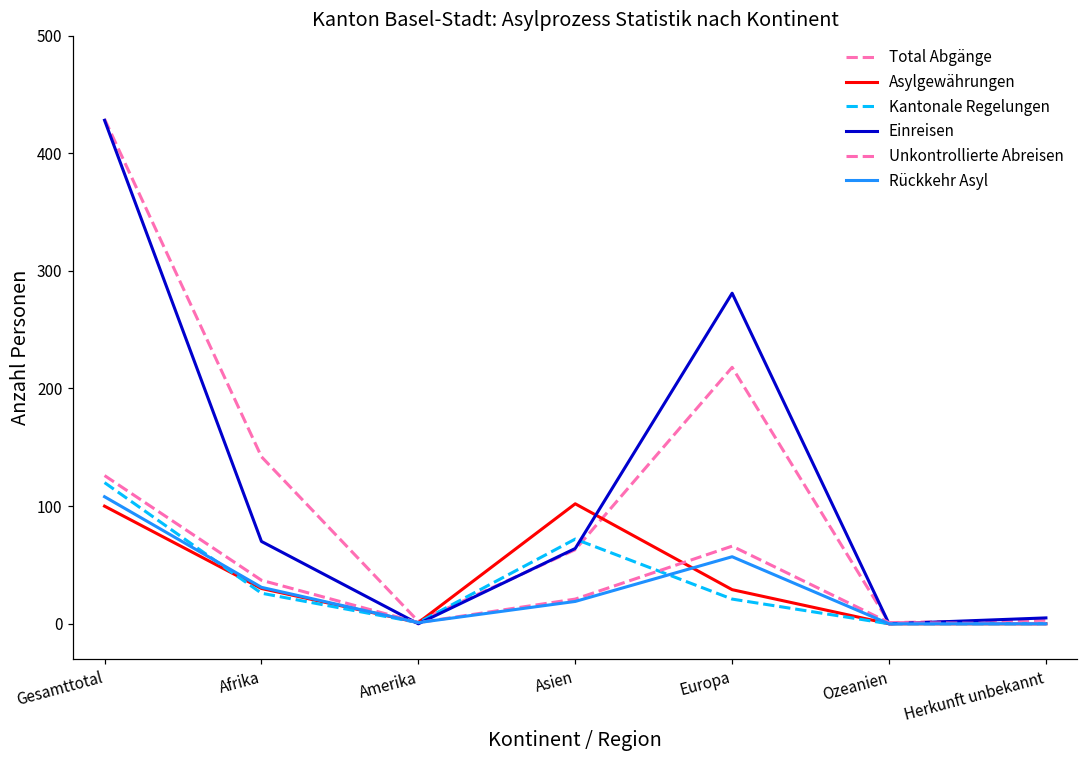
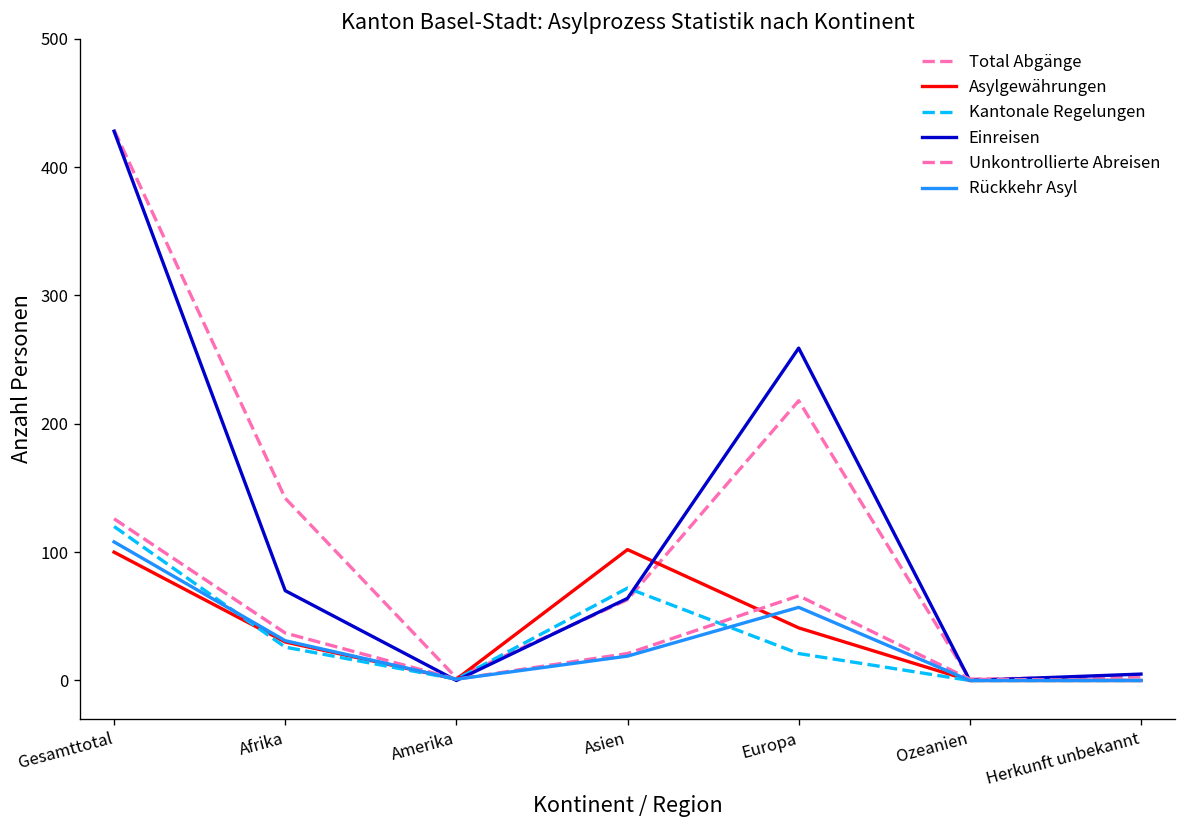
  {
    "Asylgewährungen": {
      "Gesamttotal": 100,
      "Asien": 102,
-     "Europa": 29
+     "Europa": 41
    },
    "Einreisen": {
      "Afrika": 70,
-     "Europa": 281
+     "Europa": 259
    }
  }
